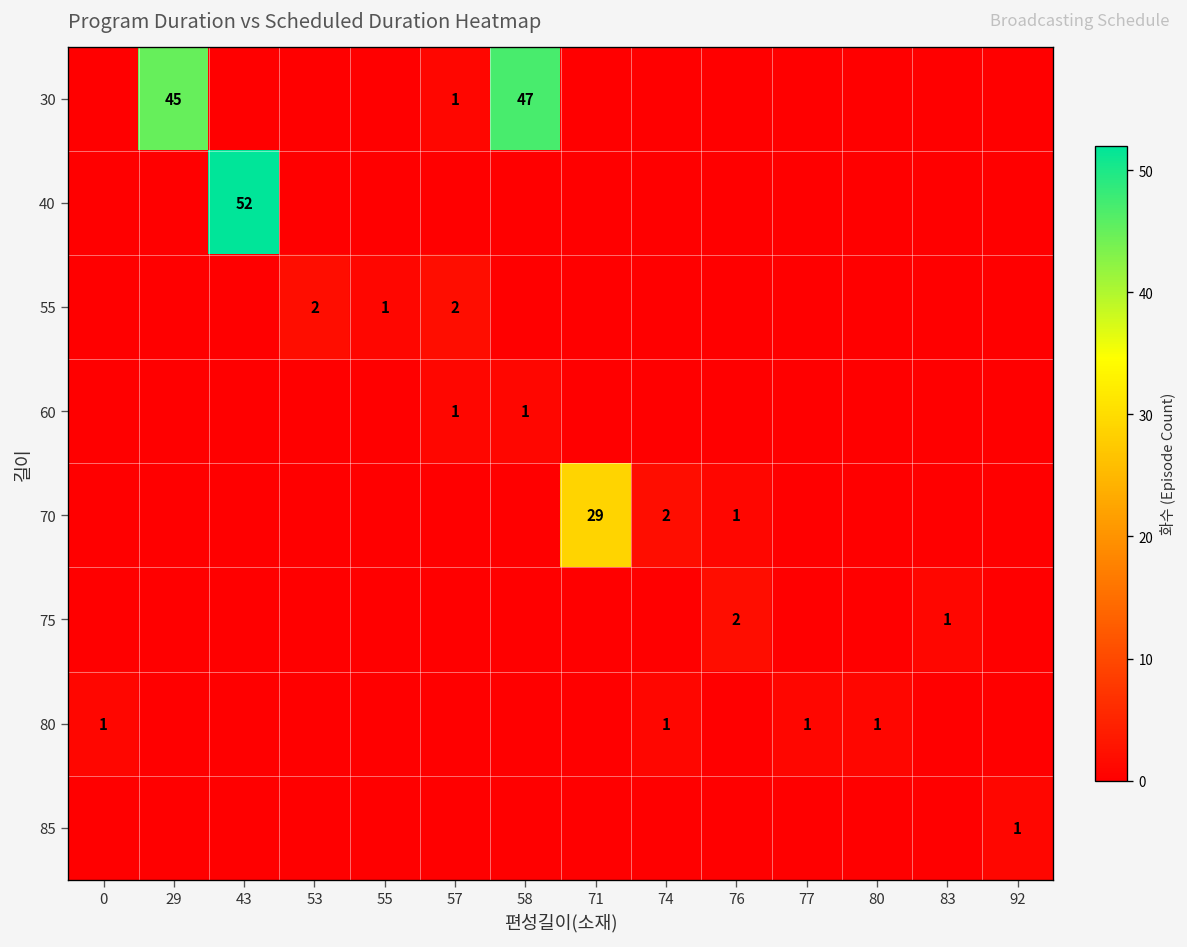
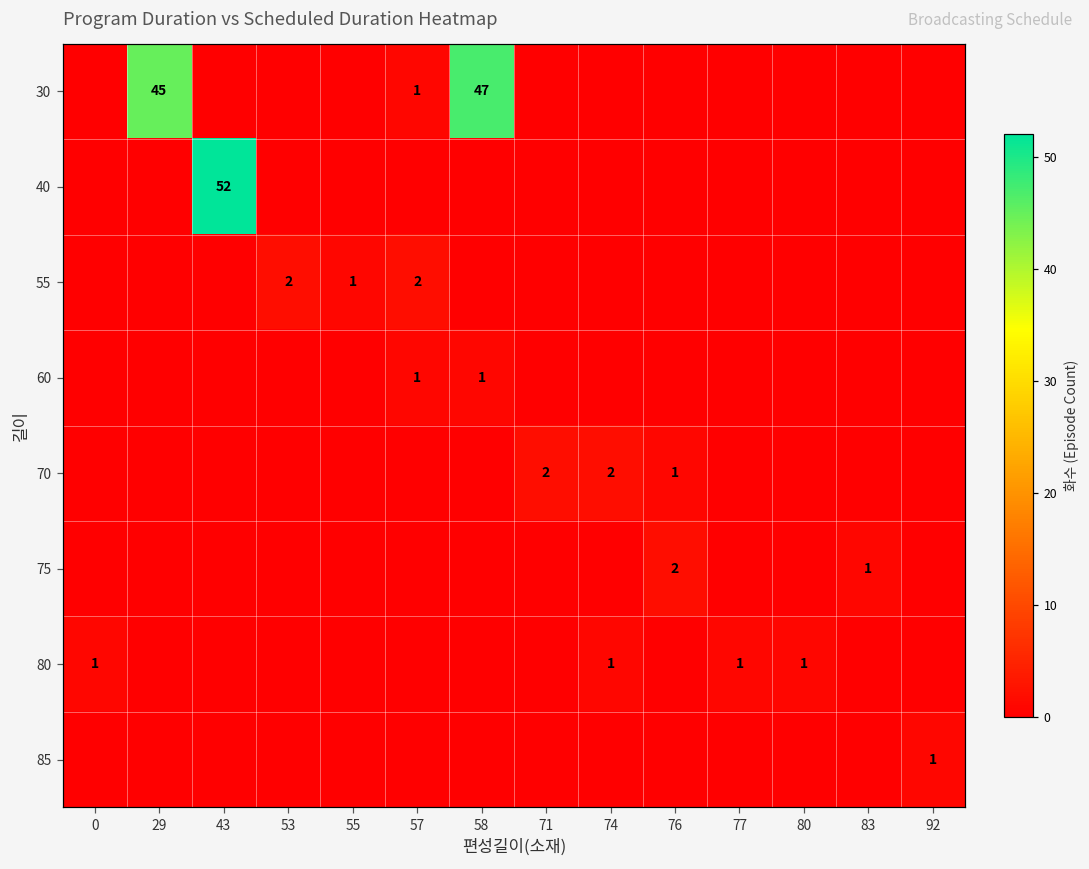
  {
    "30": {
      "29": 45,
      "57": 1,
      "58": 47
    },
    "40": {
      "43": 52
    },
    "55": {
      "53": 2,
      "55": 1,
      "57": 2
    },
    "60": {
      "57": 1,
      "58": 1
    },
    "70": {
-     "71": 29,
+     "71": 2,
      "74": 2,
      "76": 1
    },
    "75": {
      "76": 2,
      "83": 1
    },
    "80": {
      "0": 1,
      "74": 1,
      "77": 1,
      "80": 1
    },
    "85": {
      "92": 1
    }
  }
